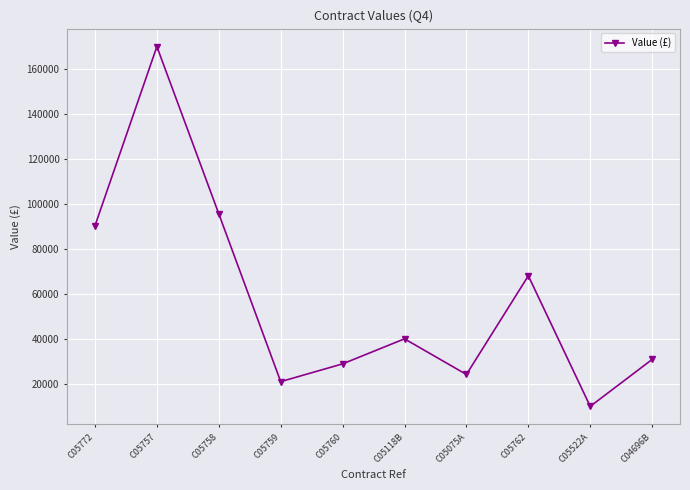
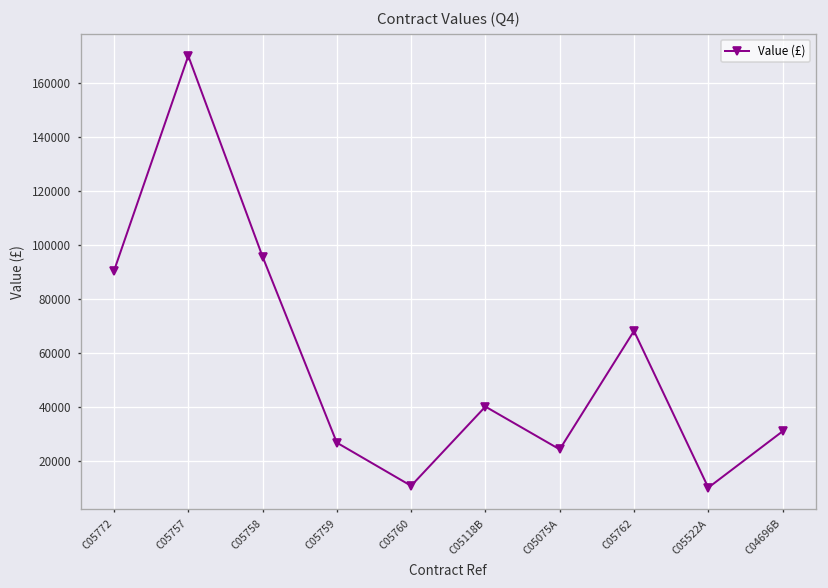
  {
    "C05772": 90000,
    "C05757": 170000,
    "C05758": 96000,
-   "C05759": 21000,
-   "C05760": 29000,
+   "C05759": 27000,
+   "C05760": 11000,
    "C05118B": 40000,
    "C05075A": 24000,
    "C05762": 68000,
    "C05522A": 10000,
    "C04696B": 31000
  }
